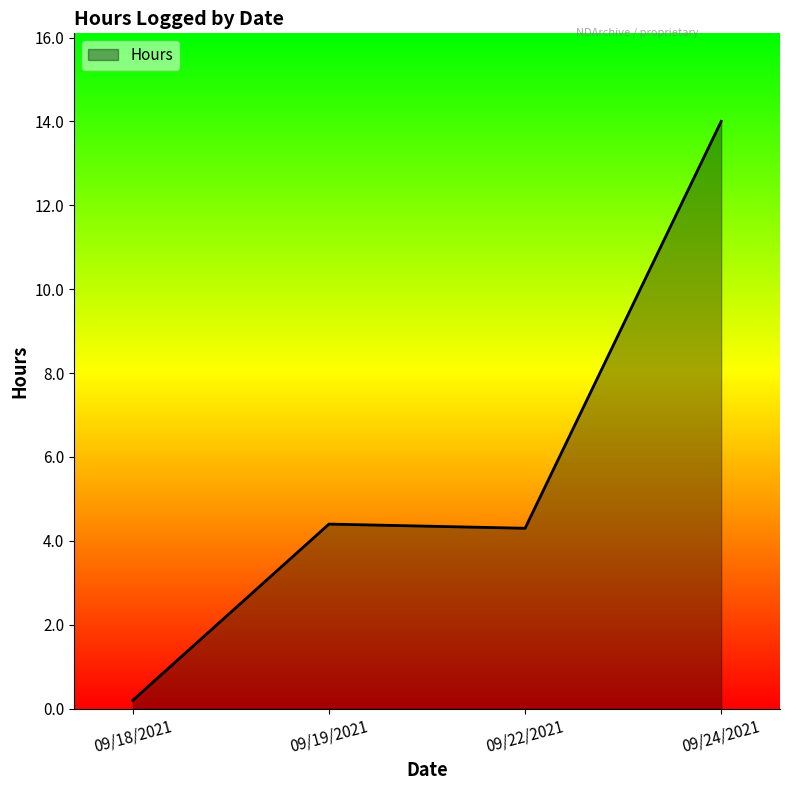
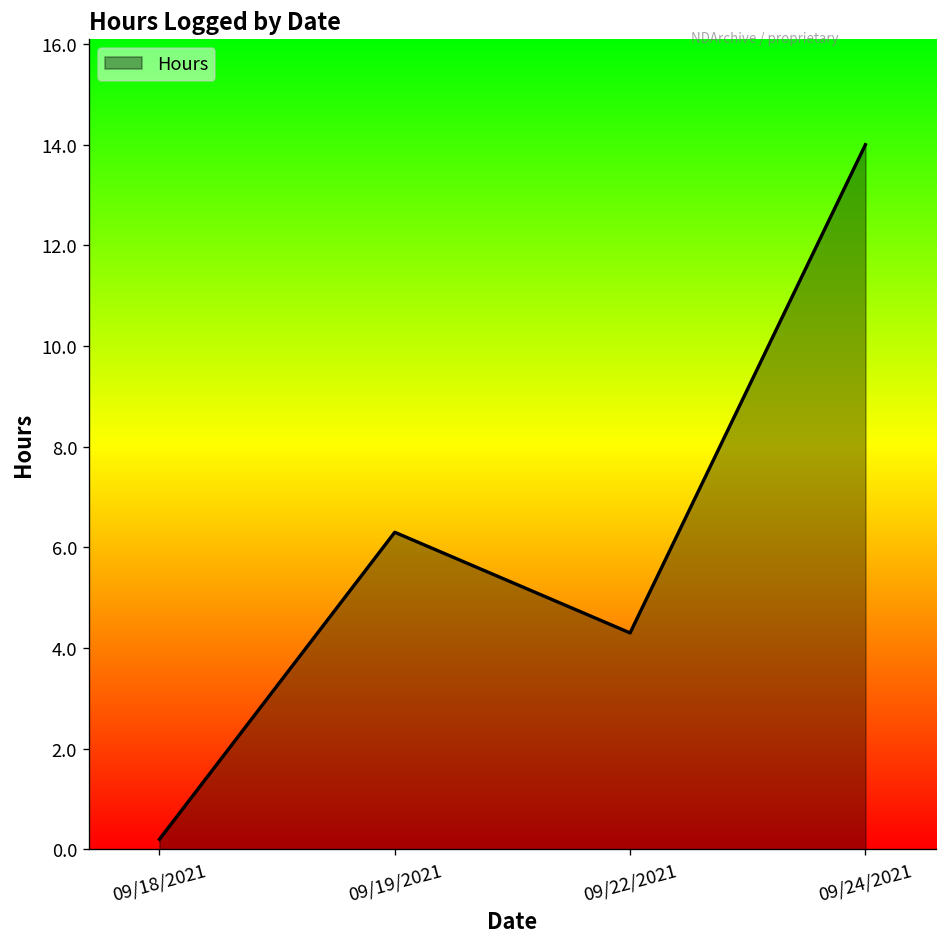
  {
    "09/18/2021": 0.2,
-   "09/19/2021": 4.4,
+   "09/19/2021": 6.3,
    "09/22/2021": 4.3,
    "09/24/2021": 14.0
  }
